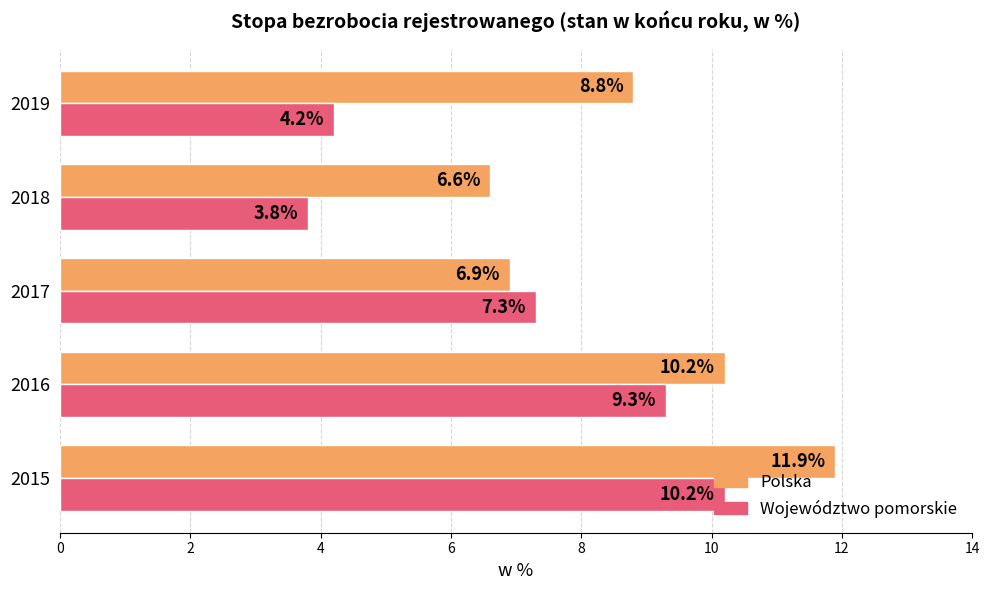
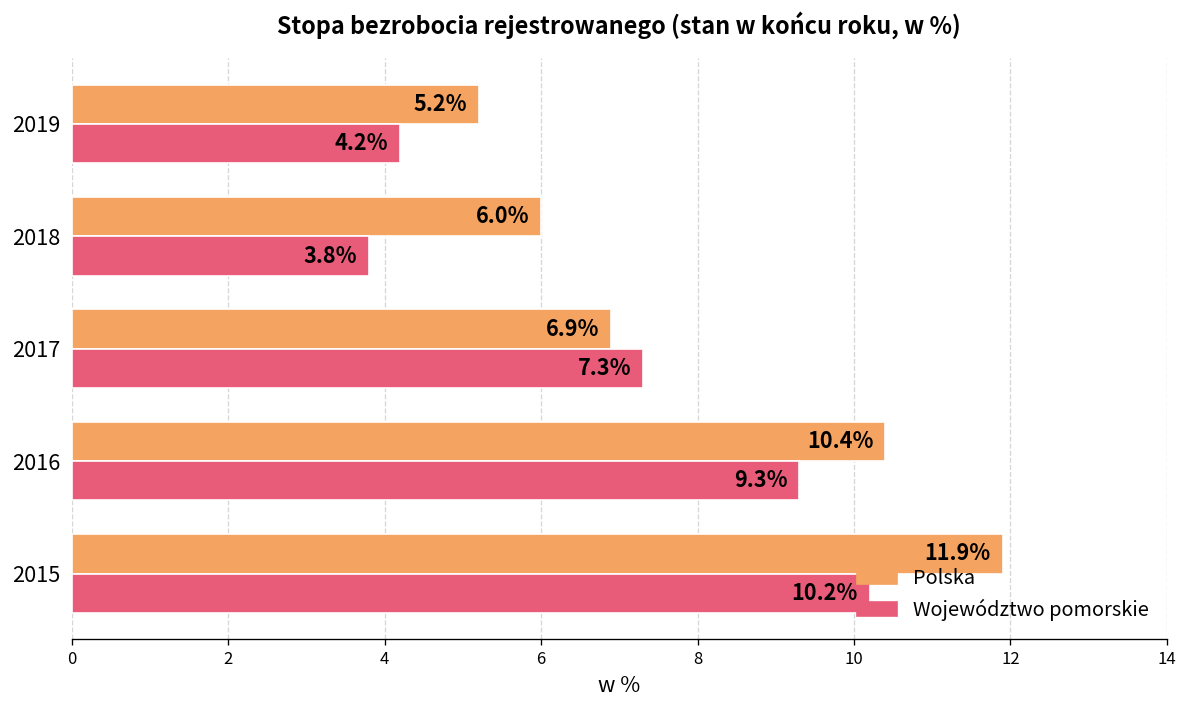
  {
    "Polska": {
-     "2019": "8.8%",
-     "2018": "6.6%",
+     "2019": "5.2%",
+     "2018": "6.0%",
      "2017": "6.9%",
-     "2016": "10.2%",
+     "2016": "10.4%",
      "2015": "11.9%"
    },
    "Województwo pomorskie": {
      "2019": "4.2%",
      "2018": "3.8%",
      "2017": "7.3%",
      "2016": "9.3%",
      "2015": "10.2%"
    }
  }
